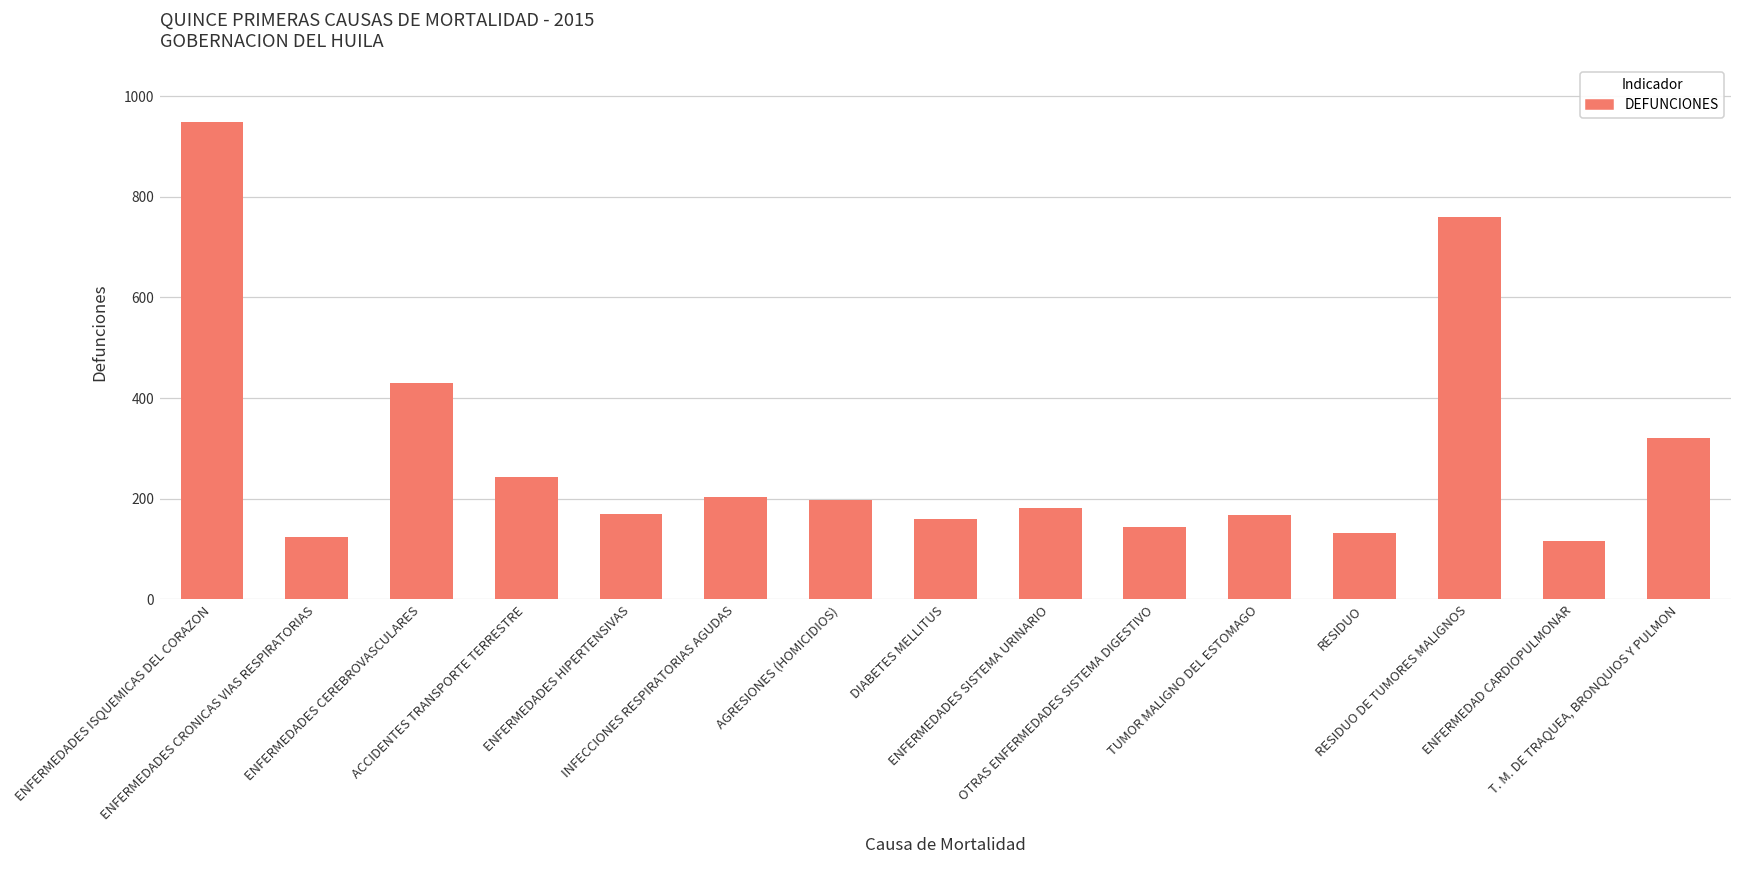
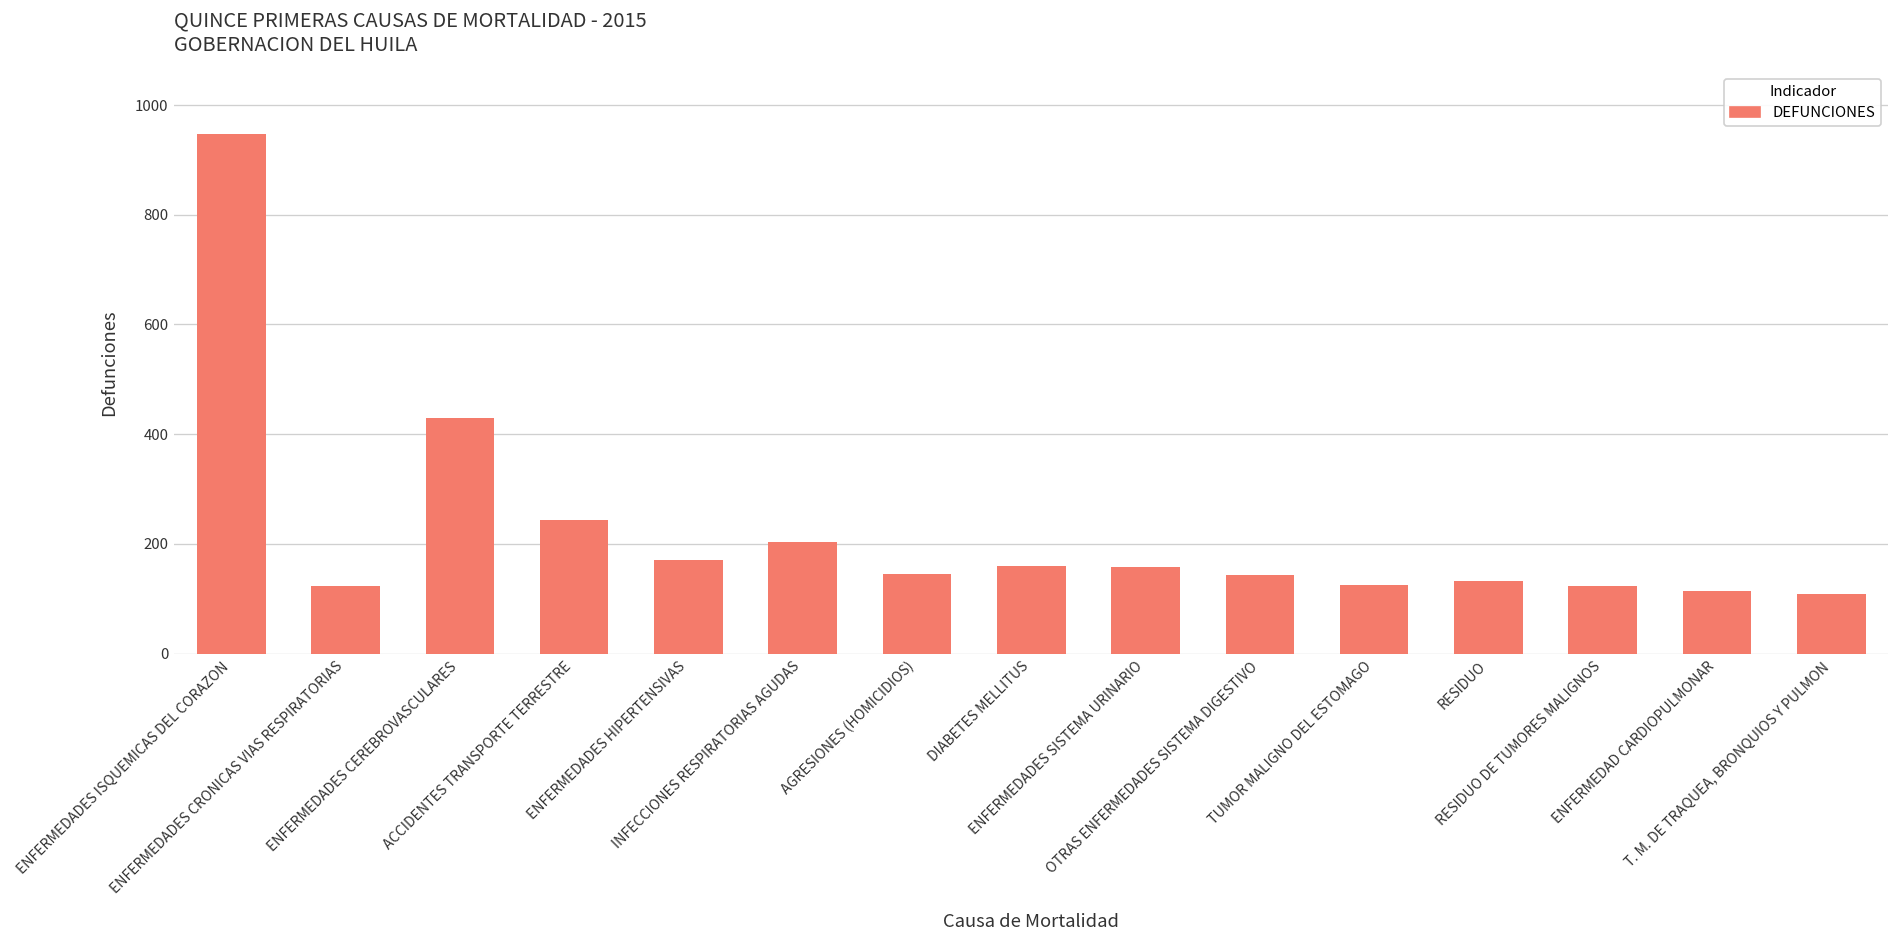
  {
    "ENFERMEDADES ISQUEMICAS DEL CORAZON": 950,
    "ENFERMEDADES CRONICAS VIAS RESPIRATORIAS": 120,
    "ENFERMEDADES CEREBROVASCULARES": 430,
    "ACCIDENTES TRANSPORTE TERRESTRE": 240,
    "ENFERMEDADES HIPERTENSIVAS": 170,
    "INFECCIONES RESPIRATORIAS AGUDAS": 200,
-   "AGRESIONES (HOMICIDIOS)": 200,
+   "AGRESIONES (HOMICIDIOS)": 150,
    "DIABETES MELLITUS": 160,
-   "ENFERMEDADES SISTEMA URINARIO": 180,
+   "ENFERMEDADES SISTEMA URINARIO": 160,
    "OTRAS ENFERMEDADES SISTEMA DIGESTIVO": 140,
-   "TUMOR MALIGNO DEL ESTOMAGO": 170,
+   "TUMOR MALIGNO DEL ESTOMAGO": 130,
    "RESIDUO": 130,
-   "RESIDUO DE TUMORES MALIGNOS": 760,
+   "RESIDUO DE TUMORES MALIGNOS": 120,
    "ENFERMEDAD CARDIOPULMONAR": 120,
-   "T. M. DE TRAQUEA, BRONQUIOS Y PULMON": 320
+   "T. M. DE TRAQUEA, BRONQUIOS Y PULMON": 110
  }
